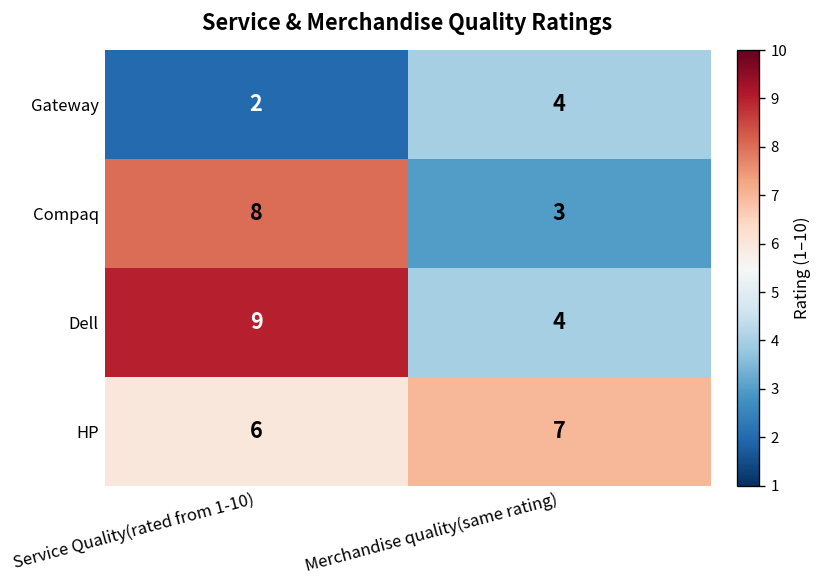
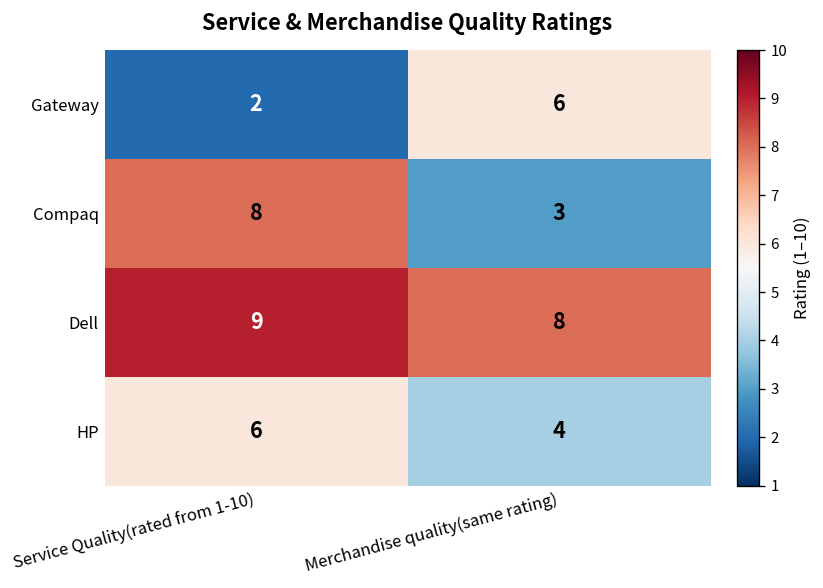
  {
    "Gateway": {
      "Service Quality(rated from 1-10)": 2,
-     "Merchandise quality(same rating)": 4
+     "Merchandise quality(same rating)": 6
    },
    "Compaq": {
      "Service Quality(rated from 1-10)": 8,
      "Merchandise quality(same rating)": 3
    },
    "Dell": {
      "Service Quality(rated from 1-10)": 9,
-     "Merchandise quality(same rating)": 4
+     "Merchandise quality(same rating)": 8
    },
    "HP": {
      "Service Quality(rated from 1-10)": 6,
-     "Merchandise quality(same rating)": 7
+     "Merchandise quality(same rating)": 4
    }
  }
